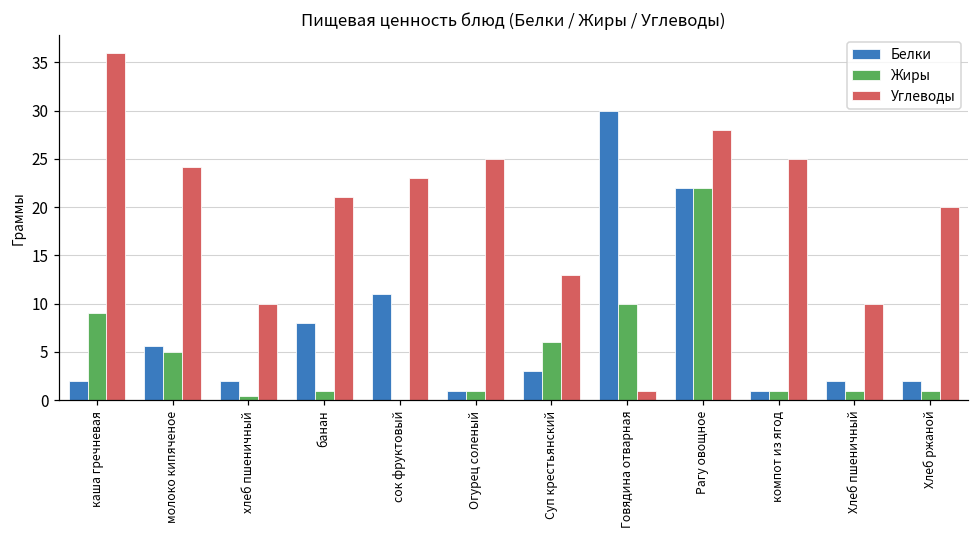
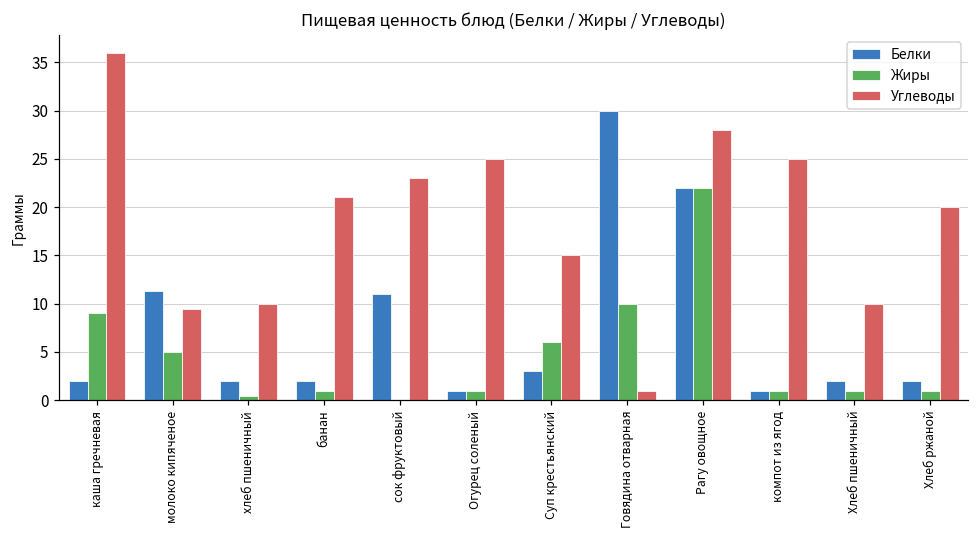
  {
    "Белки": {
      "каша гречневая": 2,
-     "молоко кипяченое": 6,
+     "молоко кипяченое": 11,
      "хлеб пшеничный": 2,
-     "банан": 8,
+     "банан": 2,
      "сок фруктовый": 11,
      "Огурец соленый": 1,
      "Суп крестьянский": 3,
      "Говядина отварная": 30,
      "Рагу овощное": 22,
      "компот из ягод": 1,
      "Хлеб пшеничный": 2,
      "Хлеб ржаной": 2
    },
    "Жиры": {
      "каша гречневая": 9,
      "молоко кипяченое": 5,
      "хлеб пшеничный": 0,
      "банан": 1,
      "сок фруктовый": 0,
      "Огурец соленый": 1,
      "Суп крестьянский": 6,
      "Говядина отварная": 10,
      "Рагу овощное": 22,
      "компот из ягод": 1,
      "Хлеб пшеничный": 1,
      "Хлеб ржаной": 1
    },
    "Углеводы": {
      "каша гречневая": 36,
-     "молоко кипяченое": 24,
+     "молоко кипяченое": 9,
      "хлеб пшеничный": 10,
      "банан": 21,
      "сок фруктовый": 23,
      "Огурец соленый": 25,
-     "Суп крестьянский": 13,
+     "Суп крестьянский": 15,
      "Говядина отварная": 1,
      "Рагу овощное": 28,
      "компот из ягод": 25,
      "Хлеб пшеничный": 10,
      "Хлеб ржаной": 20
    }
  }
